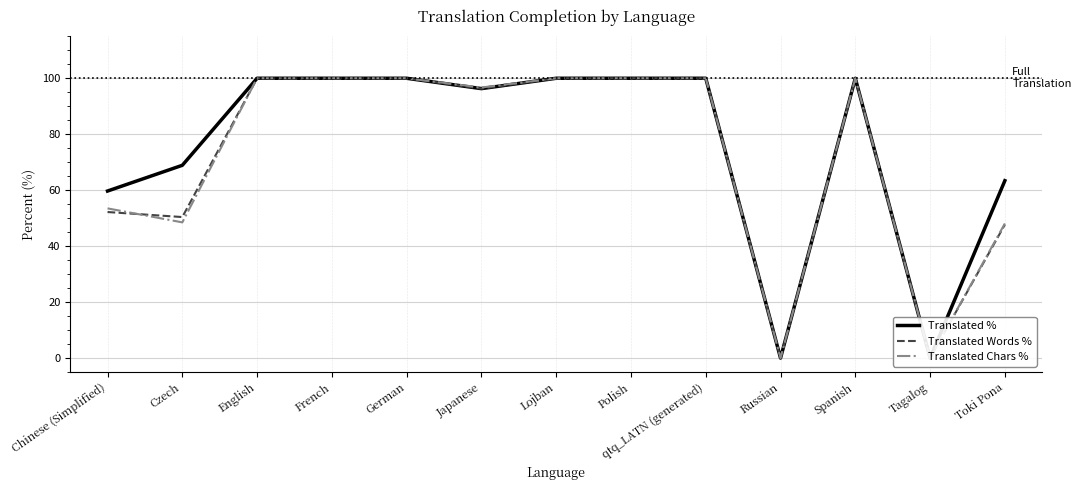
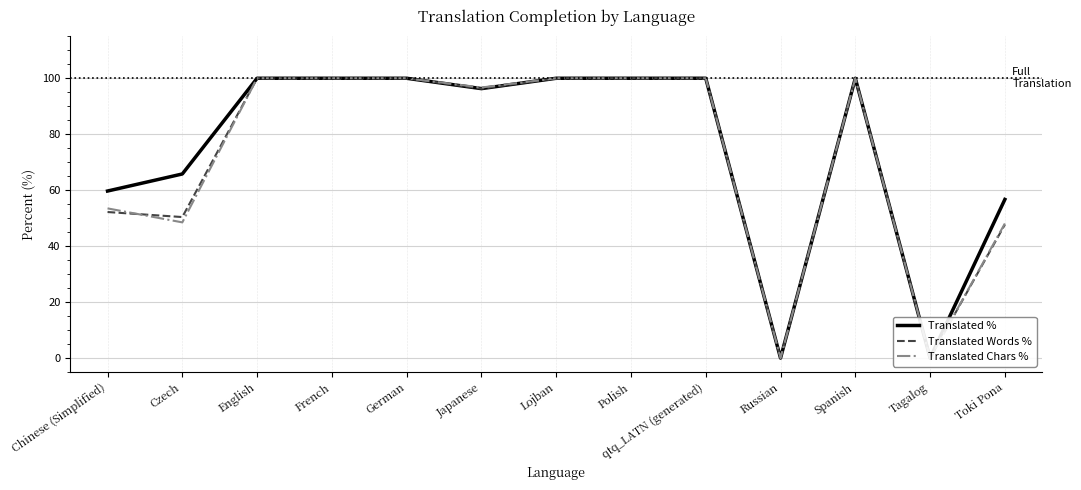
  {
    "Translated %": {
      "Chinese (Simplified)": 60,
-     "Czech": 69,
-     "Toki Pona": 63
+     "Czech": 66,
+     "Toki Pona": 57
    },
    "Translated Words %": {
      "Chinese (Simplified)": 52,
      "Czech": 50
    },
    "Translated Chars %": {
      "Chinese (Simplified)": 54,
      "Czech": 49
    }
  }
